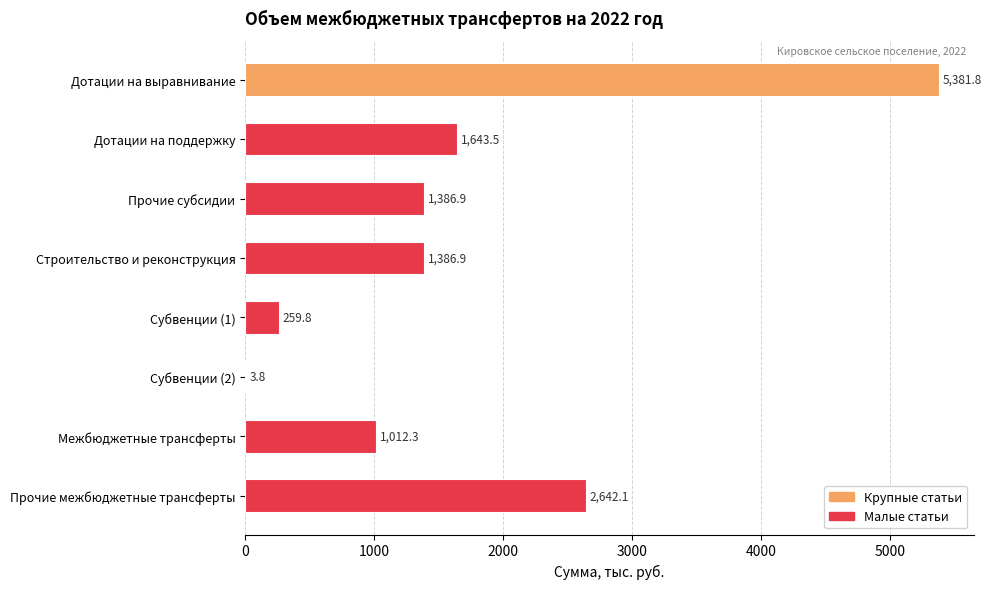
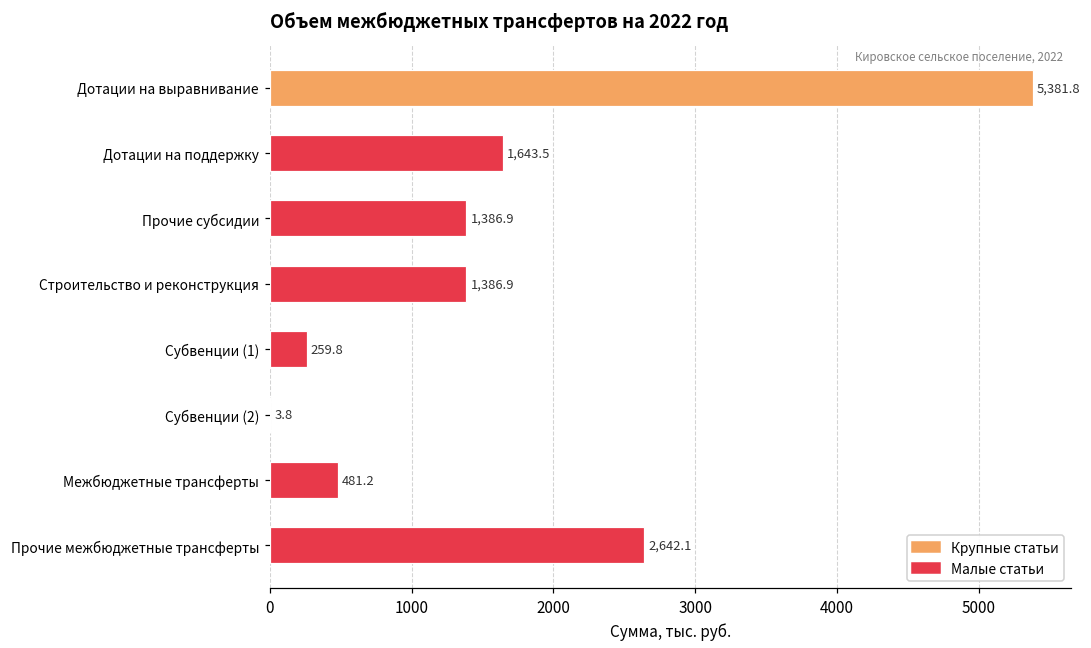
  {
    "Дотации на выравнивание": "5,381.8",
    "Дотации на поддержку": "1,643.5",
    "Прочие субсидии": "1,386.9",
    "Строительство и реконструкция": "1,386.9",
    "Субвенции (1)": "259.8",
    "Субвенции (2)": "3.8",
-   "Межбюджетные трансферты": "1,012.3",
+   "Межбюджетные трансферты": "481.2",
    "Прочие межбюджетные трансферты": "2,642.1"
  }
